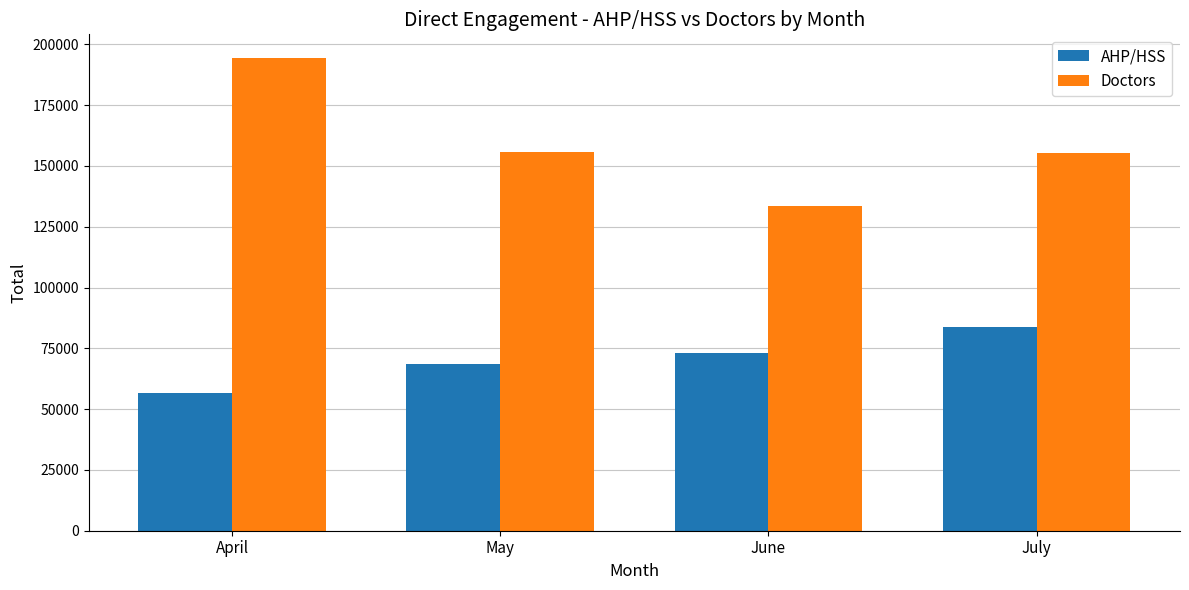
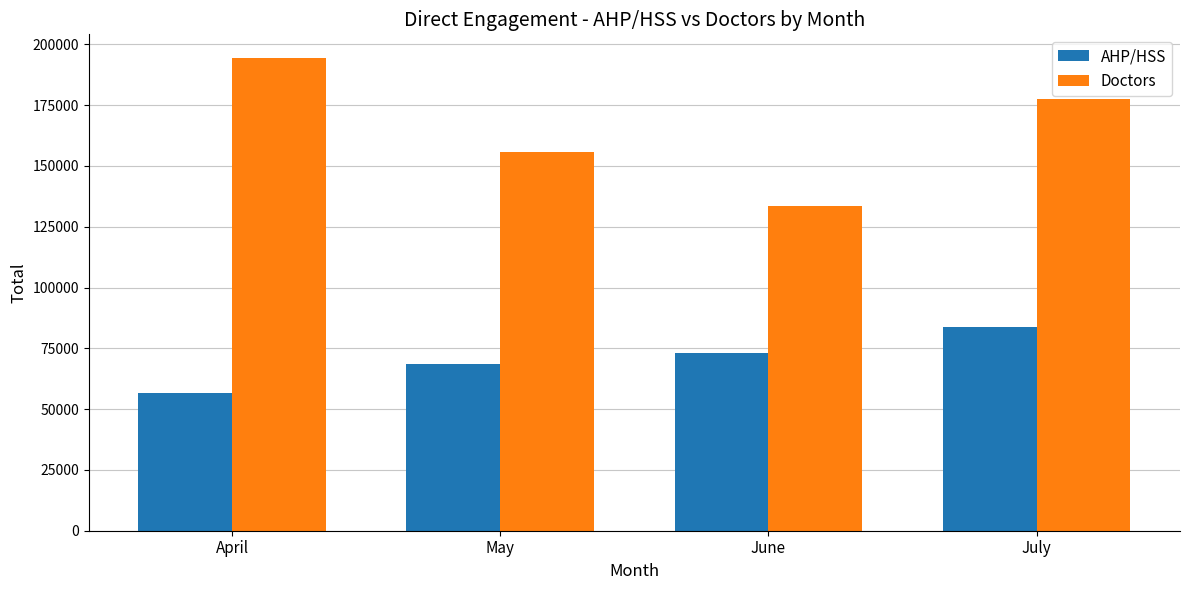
  {
    "AHP/HSS": {
      "April": 57000,
      "May": 69000,
      "June": 73000,
      "July": 84000
    },
    "Doctors": {
      "April": 194000,
      "May": 156000,
      "June": 133000,
-     "July": 155000
+     "July": 177000
    }
  }
